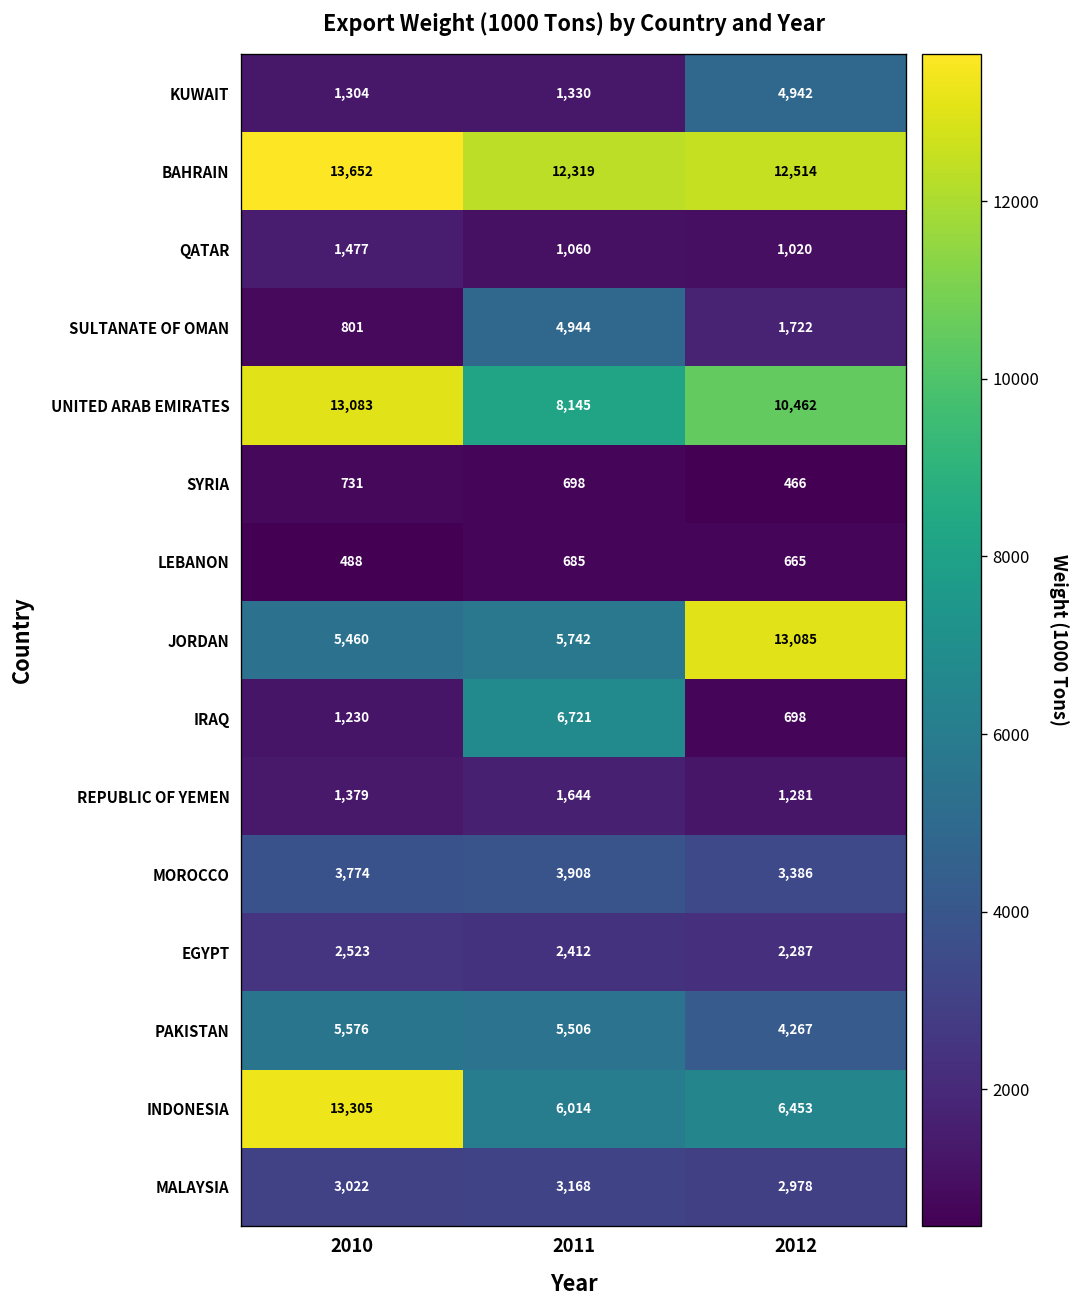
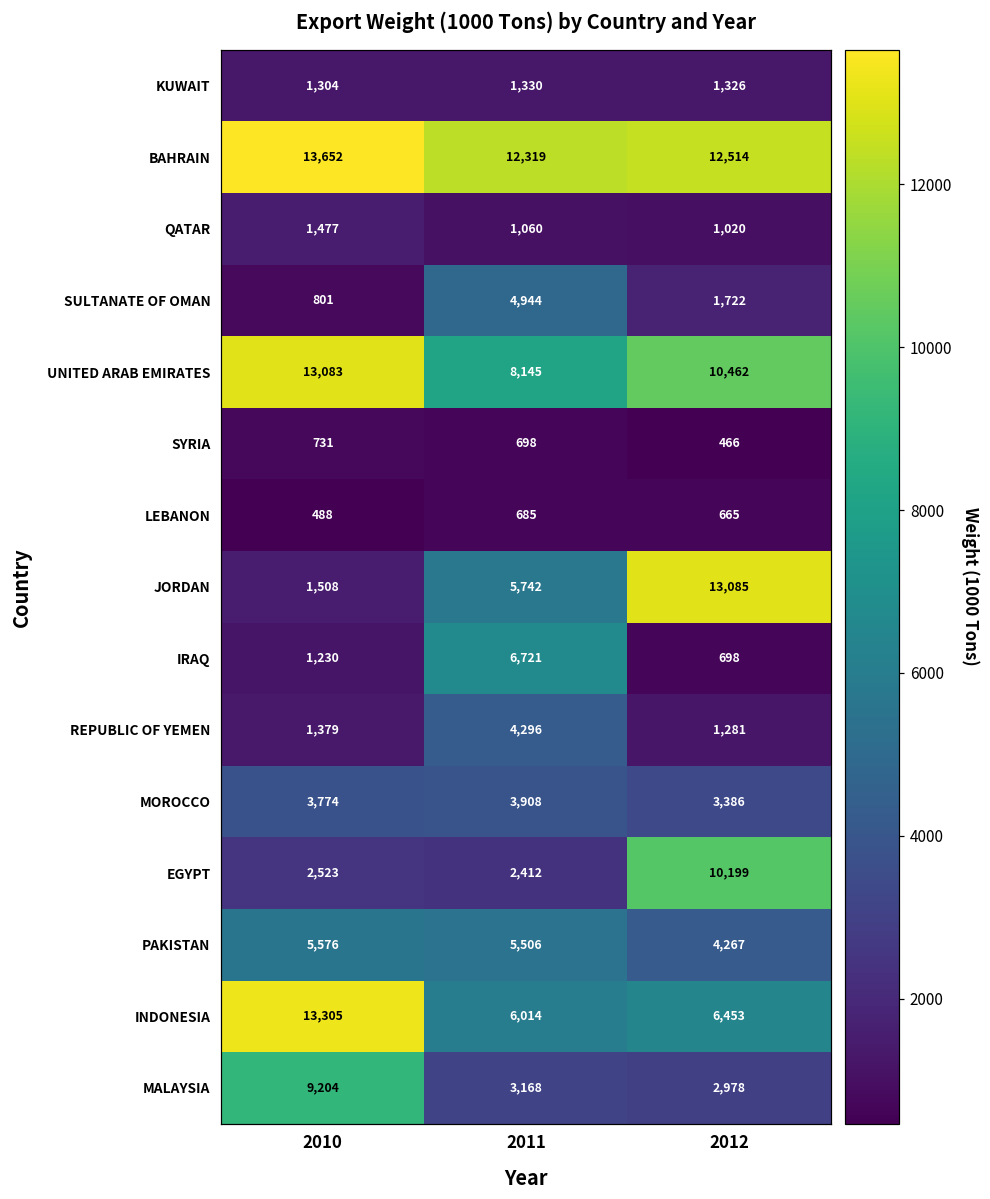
  {
    "KUWAIT": {
      "2010": "1,304",
      "2011": "1,330",
-     "2012": "4,942"
+     "2012": "1,326"
    },
    "BAHRAIN": {
      "2010": "13,652",
      "2011": "12,319",
      "2012": "12,514"
    },
    "QATAR": {
      "2010": "1,477",
      "2011": "1,060",
      "2012": "1,020"
    },
    "SULTANATE OF OMAN": {
      "2010": "801",
      "2011": "4,944",
      "2012": "1,722"
    },
    "UNITED ARAB EMIRATES": {
      "2010": "13,083",
      "2011": "8,145",
      "2012": "10,462"
    },
    "SYRIA": {
      "2010": "731",
      "2011": "698",
      "2012": "466"
    },
    "LEBANON": {
      "2010": "488",
      "2011": "685",
      "2012": "665"
    },
    "JORDAN": {
-     "2010": "5,460",
+     "2010": "1,508",
      "2011": "5,742",
      "2012": "13,085"
    },
    "IRAQ": {
      "2010": "1,230",
      "2011": "6,721",
      "2012": "698"
    },
    "REPUBLIC OF YEMEN": {
      "2010": "1,379",
-     "2011": "1,644",
+     "2011": "4,296",
      "2012": "1,281"
    },
    "MOROCCO": {
      "2010": "3,774",
      "2011": "3,908",
      "2012": "3,386"
    },
    "EGYPT": {
      "2010": "2,523",
      "2011": "2,412",
-     "2012": "2,287"
+     "2012": "10,199"
    },
    "PAKISTAN": {
      "2010": "5,576",
      "2011": "5,506",
      "2012": "4,267"
    },
    "INDONESIA": {
      "2010": "13,305",
      "2011": "6,014",
      "2012": "6,453"
    },
    "MALAYSIA": {
-     "2010": "3,022",
+     "2010": "9,204",
      "2011": "3,168",
      "2012": "2,978"
    }
  }
